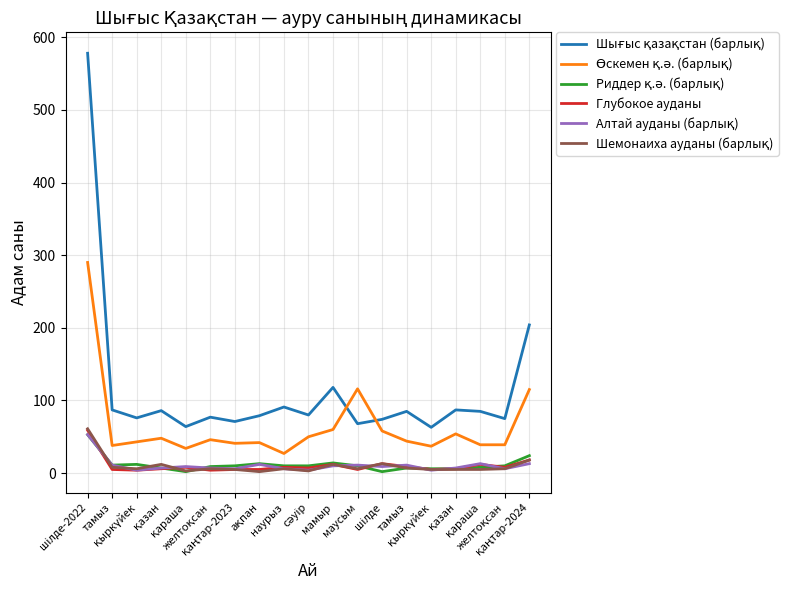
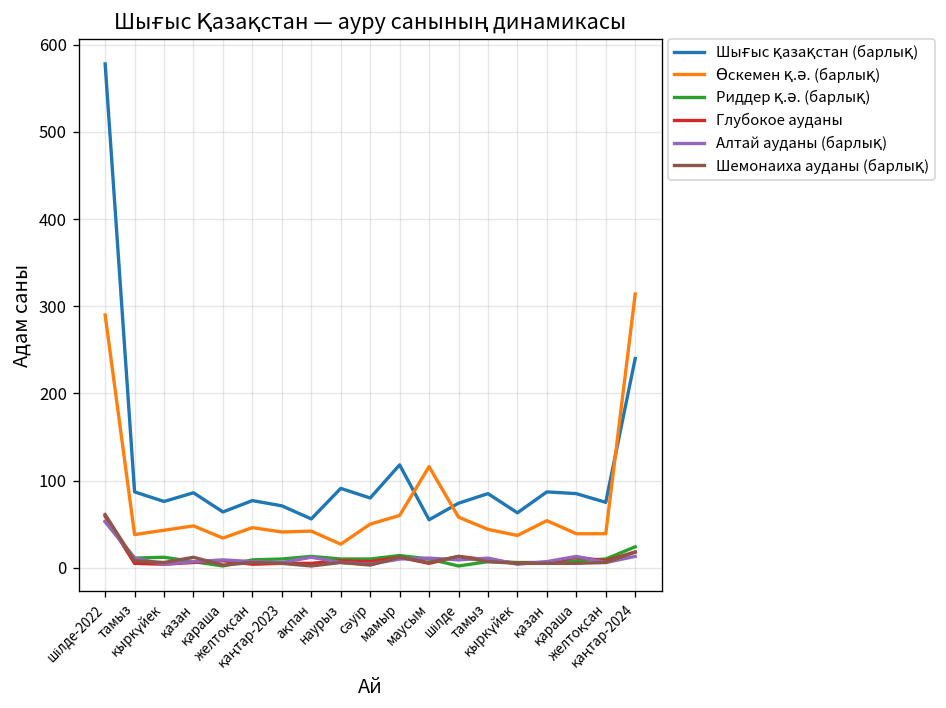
  {
    "Шығыс қазақстан (барлық)": {
      "шілде-2022": 580,
      "қаңтар-2023": 70,
-     "ақпан": 80,
+     "ақпан": 60,
      "наурыз": 90,
      "сәуір": 80,
      "мамыр": 120,
-     "маусым": 70,
+     "маусым": 60,
      "шілде": 70,
-     "қаңтар-2024": 200
+     "қаңтар-2024": 240
    },
    "Өскемен қ.ә. (барлық)": {
      "шілде-2022": 290,
      "қаңтар-2023": 40,
      "ақпан": 40,
      "наурыз": 30,
      "сәуір": 50,
      "мамыр": 60,
      "маусым": 120,
      "шілде": 60,
-     "қаңтар-2024": 120
+     "қаңтар-2024": 310
    },
    "Риддер қ.ә. (барлық)": {
      "қаңтар-2023": 10,
      "шілде": 0,
      "қаңтар-2024": 20
    },
    "Алтай ауданы (барлық)": {
      "шілде": 10,
      "қаңтар-2024": 10
    }
  }
